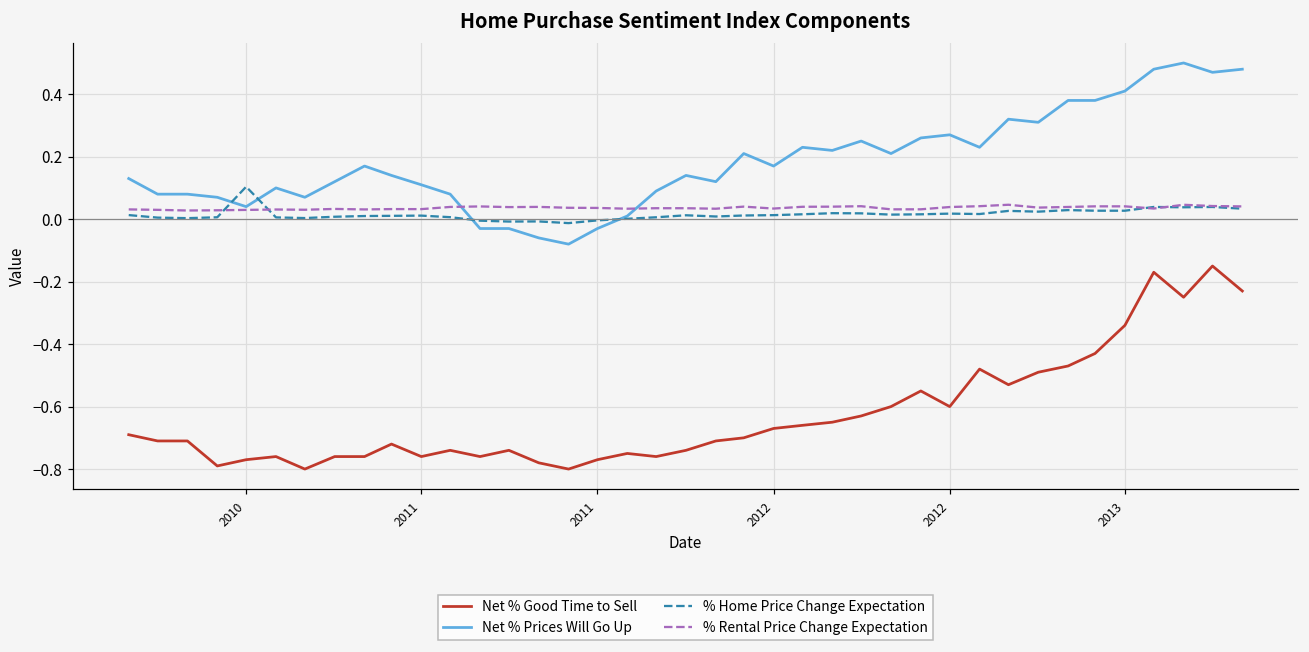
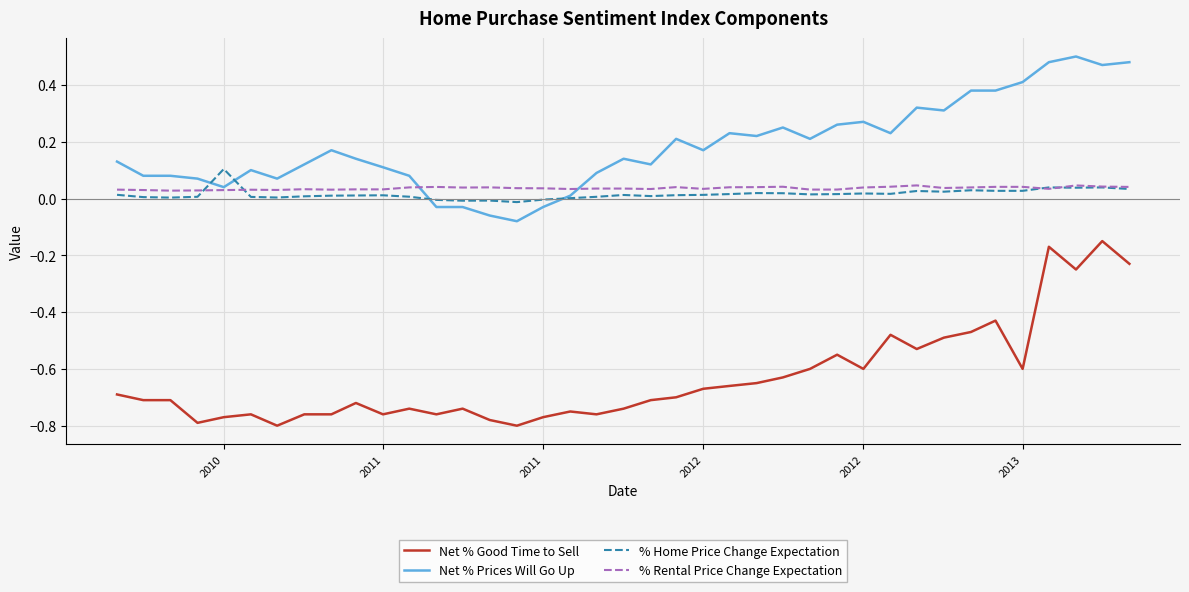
  {
    "Net % Good Time to Sell": {
      "2010": -0.77,
-     "2013": -0.34
+     "2013": -0.60
    },
    "Net % Prices Will Go Up": {
      "2010": 0.04,
      "2013": 0.41
    },
    "% Home Price Change Expectation": {
      "2010": 0.10,
      "2013": 0.03
    },
    "% Rental Price Change Expectation": {
      "2010": 0.03,
      "2013": 0.04
    }
  }
